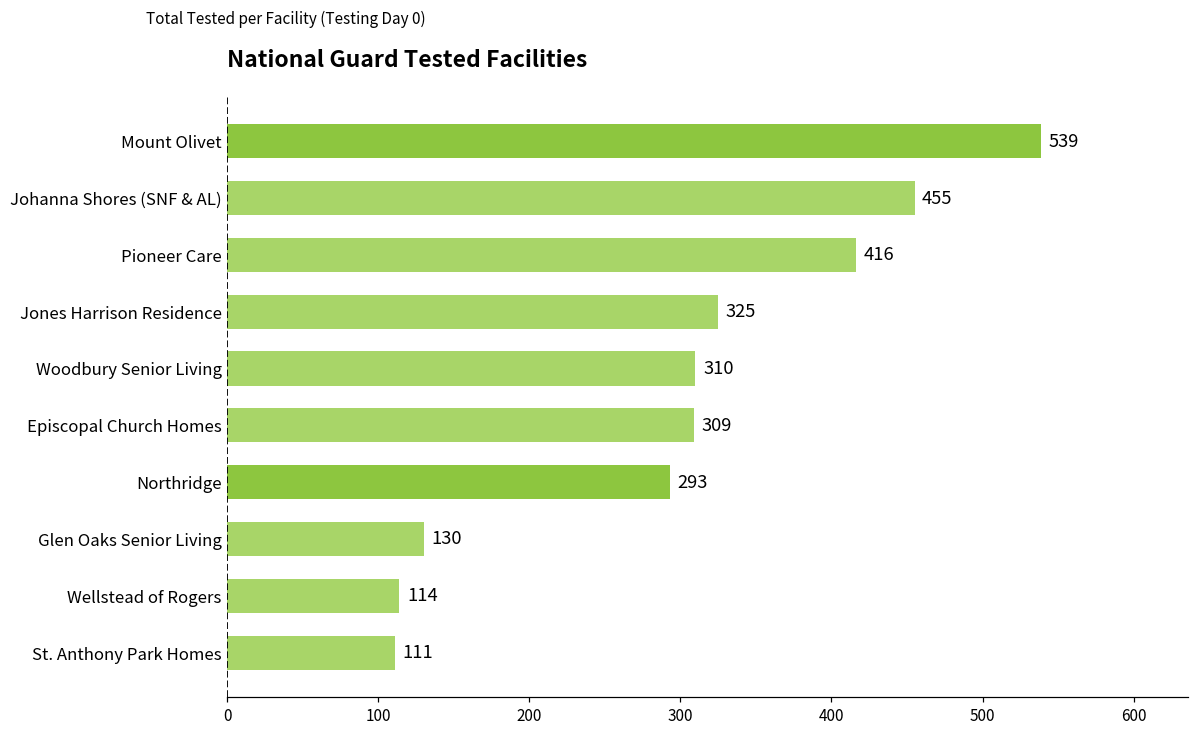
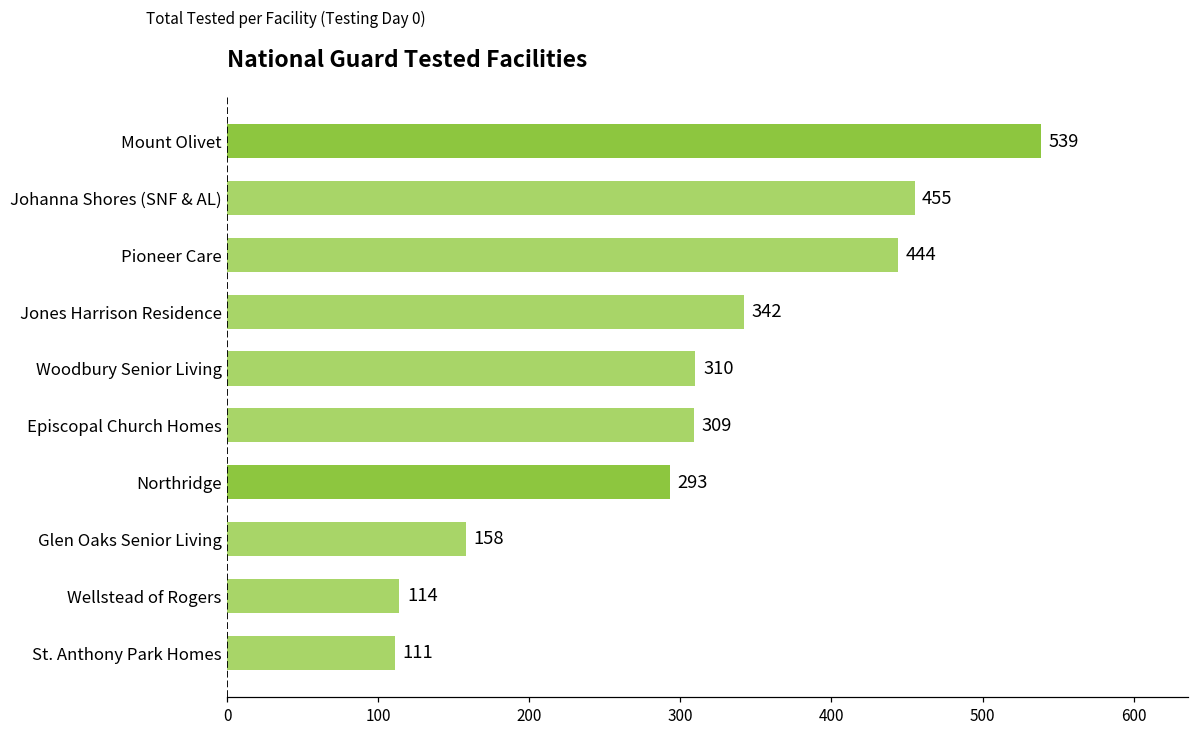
  {
    "Mount Olivet": 539,
    "Johanna Shores (SNF & AL)": 455,
-   "Pioneer Care": 416,
-   "Jones Harrison Residence": 325,
+   "Pioneer Care": 444,
+   "Jones Harrison Residence": 342,
    "Woodbury Senior Living": 310,
    "Episcopal Church Homes": 309,
    "Northridge": 293,
-   "Glen Oaks Senior Living": 130,
+   "Glen Oaks Senior Living": 158,
    "Wellstead of Rogers": 114,
    "St. Anthony Park Homes": 111
  }
